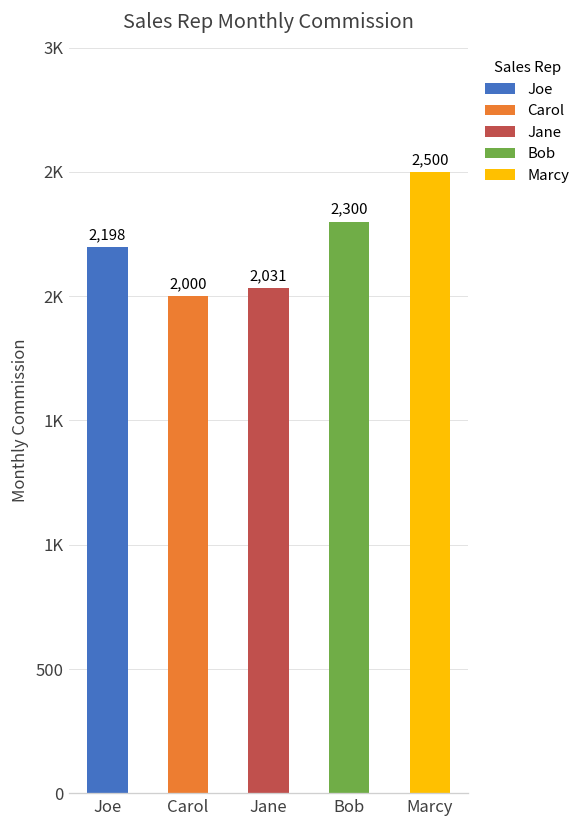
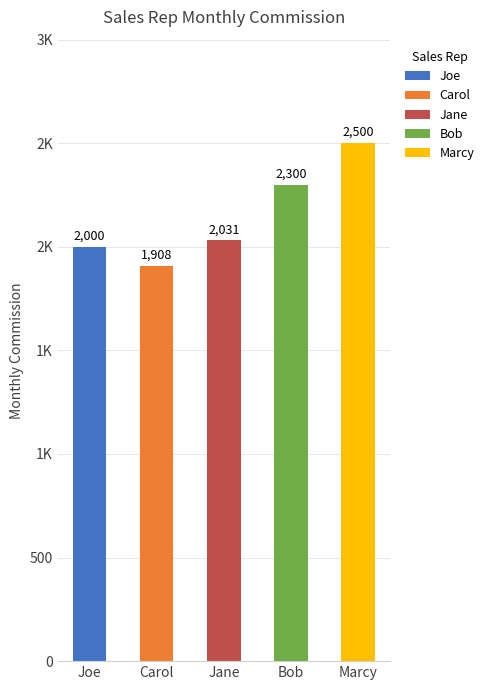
  {
-   "Joe": "2,198",
-   "Carol": "2,000",
+   "Joe": "2,000",
+   "Carol": "1,908",
    "Jane": "2,031",
    "Bob": "2,300",
    "Marcy": "2,500"
  }
